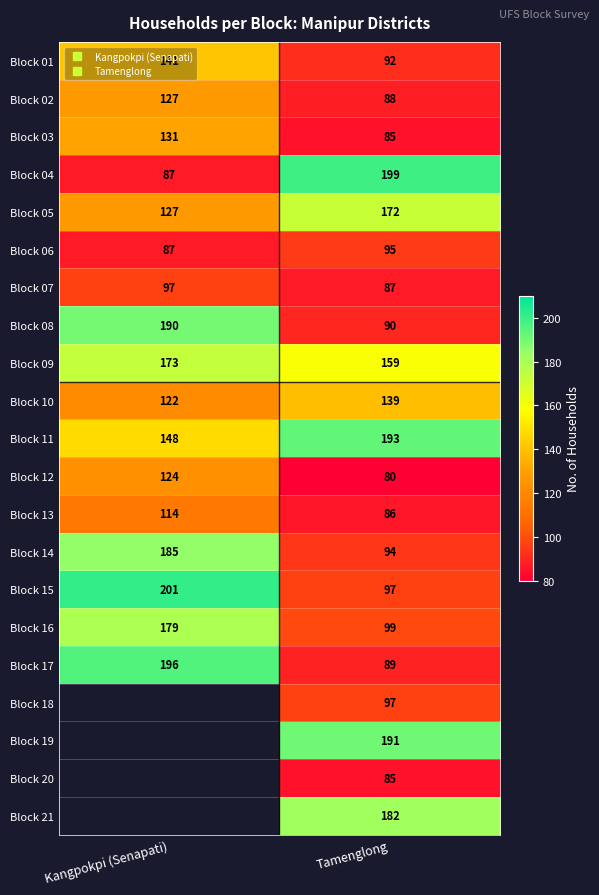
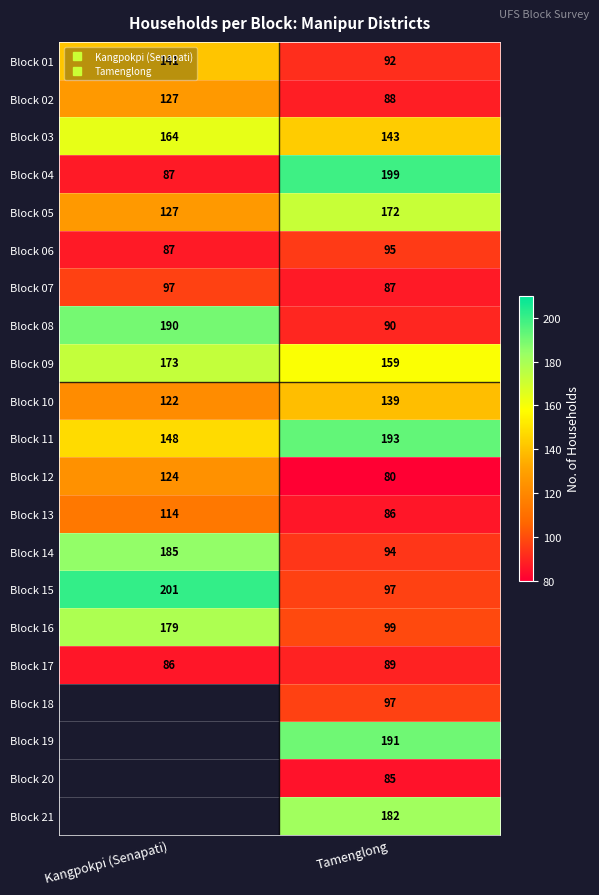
  {
    "Block 01": {
      "Tamenglong": 92
    },
    "Block 02": {
      "Kangpokpi (Senapati)": 127,
      "Tamenglong": 88
    },
    "Block 03": {
-     "Kangpokpi (Senapati)": 131,
-     "Tamenglong": 85
+     "Kangpokpi (Senapati)": 164,
+     "Tamenglong": 143
    },
    "Block 04": {
      "Kangpokpi (Senapati)": 87,
      "Tamenglong": 199
    },
    "Block 05": {
      "Kangpokpi (Senapati)": 127,
      "Tamenglong": 172
    },
    "Block 06": {
      "Kangpokpi (Senapati)": 87,
      "Tamenglong": 95
    },
    "Block 07": {
      "Kangpokpi (Senapati)": 97,
      "Tamenglong": 87
    },
    "Block 08": {
      "Kangpokpi (Senapati)": 190,
      "Tamenglong": 90
    },
    "Block 09": {
      "Kangpokpi (Senapati)": 173,
      "Tamenglong": 159
    },
    "Block 10": {
      "Kangpokpi (Senapati)": 122,
      "Tamenglong": 139
    },
    "Block 11": {
      "Kangpokpi (Senapati)": 148,
      "Tamenglong": 193
    },
    "Block 12": {
      "Kangpokpi (Senapati)": 124,
      "Tamenglong": 80
    },
    "Block 13": {
      "Kangpokpi (Senapati)": 114,
      "Tamenglong": 86
    },
    "Block 14": {
      "Kangpokpi (Senapati)": 185,
      "Tamenglong": 94
    },
    "Block 15": {
      "Kangpokpi (Senapati)": 201,
      "Tamenglong": 97
    },
    "Block 16": {
      "Kangpokpi (Senapati)": 179,
      "Tamenglong": 99
    },
    "Block 17": {
-     "Kangpokpi (Senapati)": 196,
+     "Kangpokpi (Senapati)": 86,
      "Tamenglong": 89
    },
    "Block 18": {
      "Tamenglong": 97
    },
    "Block 19": {
      "Tamenglong": 191
    },
    "Block 20": {
      "Tamenglong": 85
    },
    "Block 21": {
      "Tamenglong": 182
    }
  }
